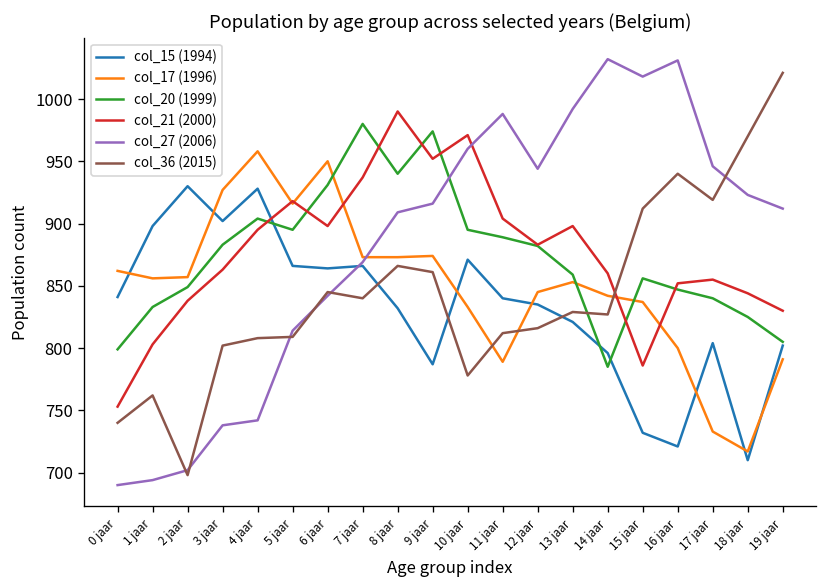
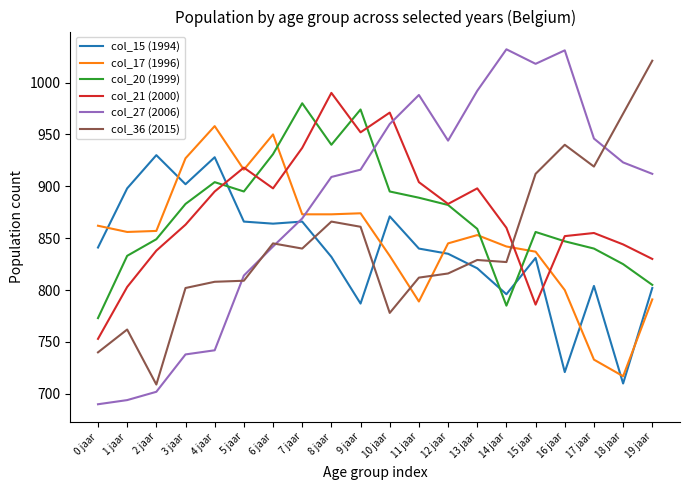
  {
    "col_15 (1994)": {
      "0 jaar": 841,
      "1 jaar": 898,
      "2 jaar": 930,
      "3 jaar": 902,
      "4 jaar": 928,
      "5 jaar": 866,
      "6 jaar": 864,
      "7 jaar": 866,
      "8 jaar": 832,
      "9 jaar": 787,
      "10 jaar": 871,
      "11 jaar": 840,
      "12 jaar": 835,
      "13 jaar": 821,
      "14 jaar": 796,
-     "15 jaar": 732,
+     "15 jaar": 831,
      "16 jaar": 721,
      "17 jaar": 804,
      "18 jaar": 710,
      "19 jaar": 802
    },
    "col_17 (1996)": {
      "0 jaar": 862,
      "1 jaar": 856,
      "2 jaar": 857,
      "3 jaar": 927,
      "4 jaar": 958,
      "6 jaar": 950,
      "7 jaar": 873,
      "8 jaar": 873,
      "9 jaar": 874,
      "10 jaar": 833,
      "11 jaar": 789,
      "12 jaar": 845,
      "13 jaar": 853,
      "14 jaar": 842,
      "15 jaar": 837,
      "16 jaar": 800,
      "17 jaar": 733,
      "18 jaar": 717,
      "19 jaar": 791
    },
    "col_20 (1999)": {
-     "0 jaar": 799,
+     "0 jaar": 773,
      "1 jaar": 833,
      "2 jaar": 849,
      "3 jaar": 883,
      "4 jaar": 904,
      "5 jaar": 895,
      "6 jaar": 931,
      "7 jaar": 980,
      "8 jaar": 940,
      "9 jaar": 974,
      "10 jaar": 895,
      "11 jaar": 889,
      "13 jaar": 859,
      "14 jaar": 785,
      "15 jaar": 856,
      "16 jaar": 847,
      "17 jaar": 840,
      "18 jaar": 825,
      "19 jaar": 805
    },
    "col_21 (2000)": {
      "0 jaar": 753,
      "1 jaar": 803,
      "2 jaar": 838,
      "3 jaar": 863,
      "4 jaar": 895,
      "6 jaar": 898,
      "7 jaar": 937,
      "8 jaar": 990,
      "9 jaar": 952,
      "10 jaar": 971,
      "11 jaar": 904,
      "13 jaar": 898,
      "14 jaar": 860,
      "15 jaar": 786,
      "16 jaar": 852,
      "17 jaar": 855,
      "18 jaar": 844,
      "19 jaar": 830
    },
    "col_27 (2006)": {
      "0 jaar": 690,
      "1 jaar": 694,
      "2 jaar": 702,
      "3 jaar": 738,
      "4 jaar": 742,
      "5 jaar": 814,
      "6 jaar": 842,
      "7 jaar": 869,
      "8 jaar": 909,
      "9 jaar": 916,
      "10 jaar": 960,
      "11 jaar": 988,
      "12 jaar": 944,
      "13 jaar": 992,
      "14 jaar": 1032,
      "15 jaar": 1018,
      "16 jaar": 1031,
      "17 jaar": 946,
      "18 jaar": 923,
      "19 jaar": 912
    },
    "col_36 (2015)": {
      "0 jaar": 740,
      "1 jaar": 762,
-     "2 jaar": 698,
+     "2 jaar": 709,
      "3 jaar": 802,
      "4 jaar": 808,
      "5 jaar": 809,
      "6 jaar": 845,
      "7 jaar": 840,
      "8 jaar": 866,
      "9 jaar": 861,
      "10 jaar": 778,
      "11 jaar": 812,
      "12 jaar": 816,
      "13 jaar": 829,
      "14 jaar": 827,
      "15 jaar": 912,
      "16 jaar": 940,
      "17 jaar": 919,
      "18 jaar": 970,
      "19 jaar": 1021
    }
  }
